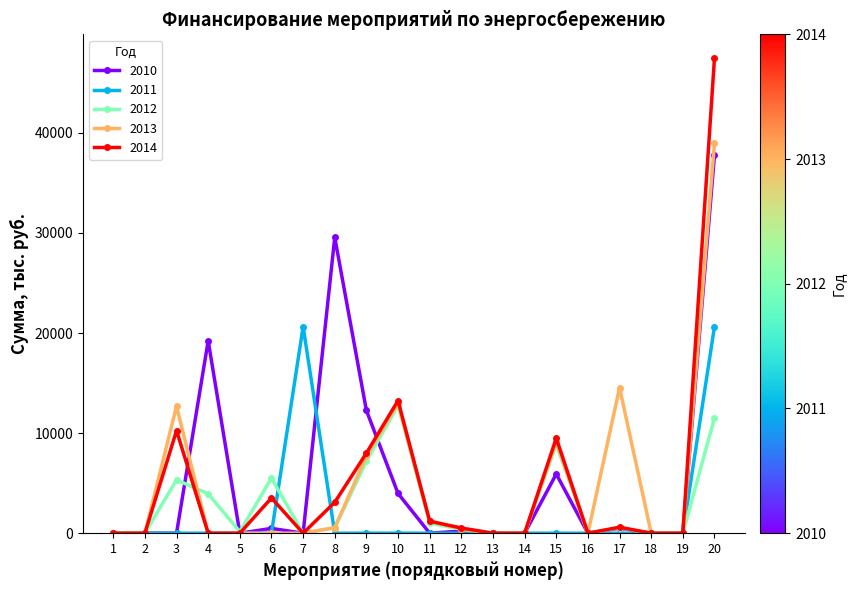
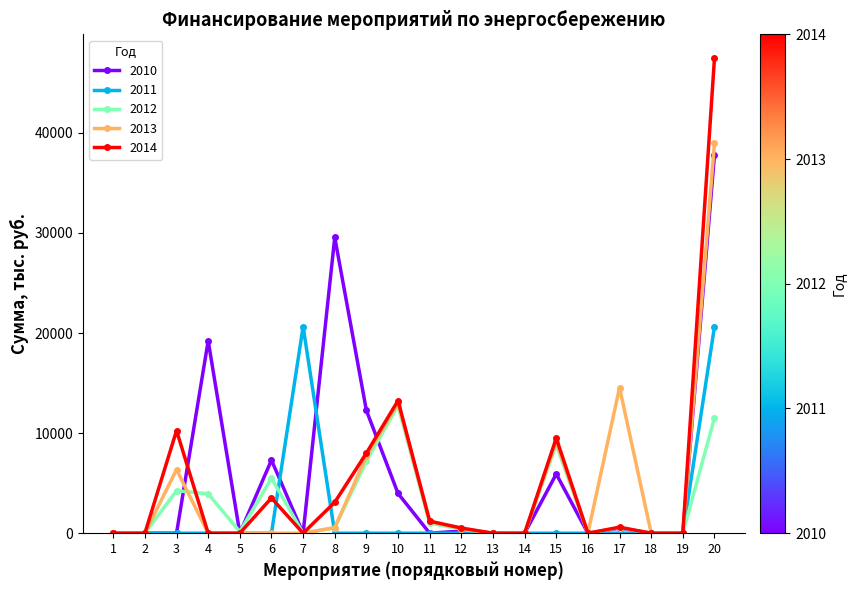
  {
    "2010": {
      "4": 19200,
-     "6": 500,
+     "6": 7300,
      "8": 29600,
      "9": 12300,
      "10": 4000,
      "15": 5900,
      "20": 37800
    },
    "2011": {
      "7": 20600,
      "8": 0,
      "9": 0,
      "10": 0,
      "15": 0,
      "17": 0,
      "20": 20600
    },
    "2012": {
-     "3": 5300,
+     "3": 4200,
      "4": 3900,
      "6": 5500,
      "9": 7200,
      "15": 8900,
      "20": 11500
    },
    "2013": {
-     "3": 12700,
+     "3": 6400,
      "9": 7700,
      "15": 9200,
      "17": 14500,
      "20": 39000
    },
    "2014": {
      "3": 10300,
      "6": 3500,
      "8": 3100,
      "9": 8000,
      "15": 9500,
      "20": 47500
    }
  }
